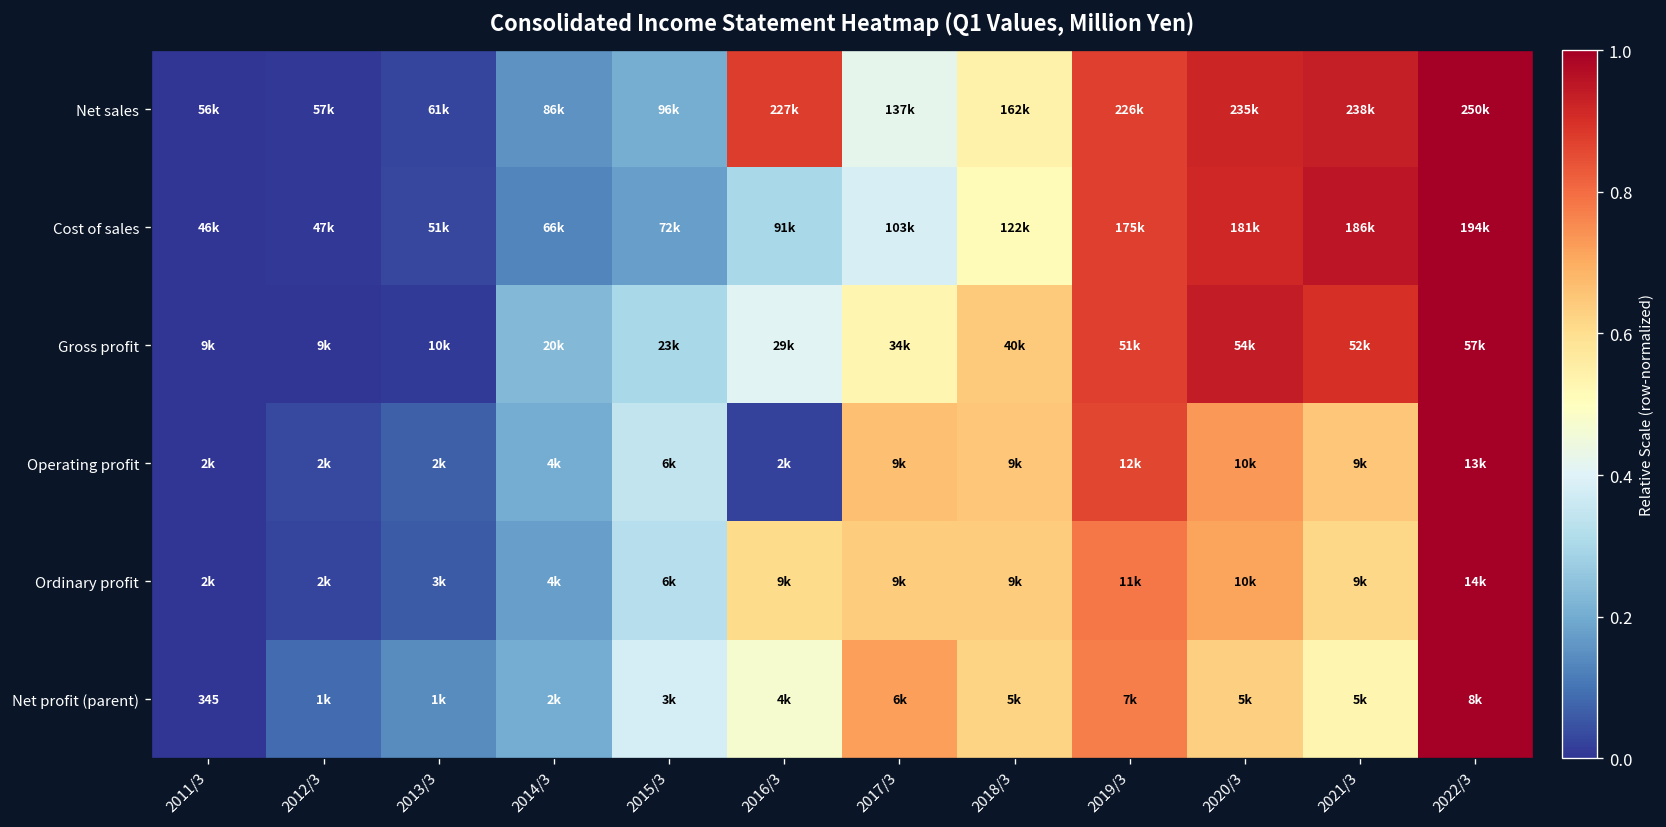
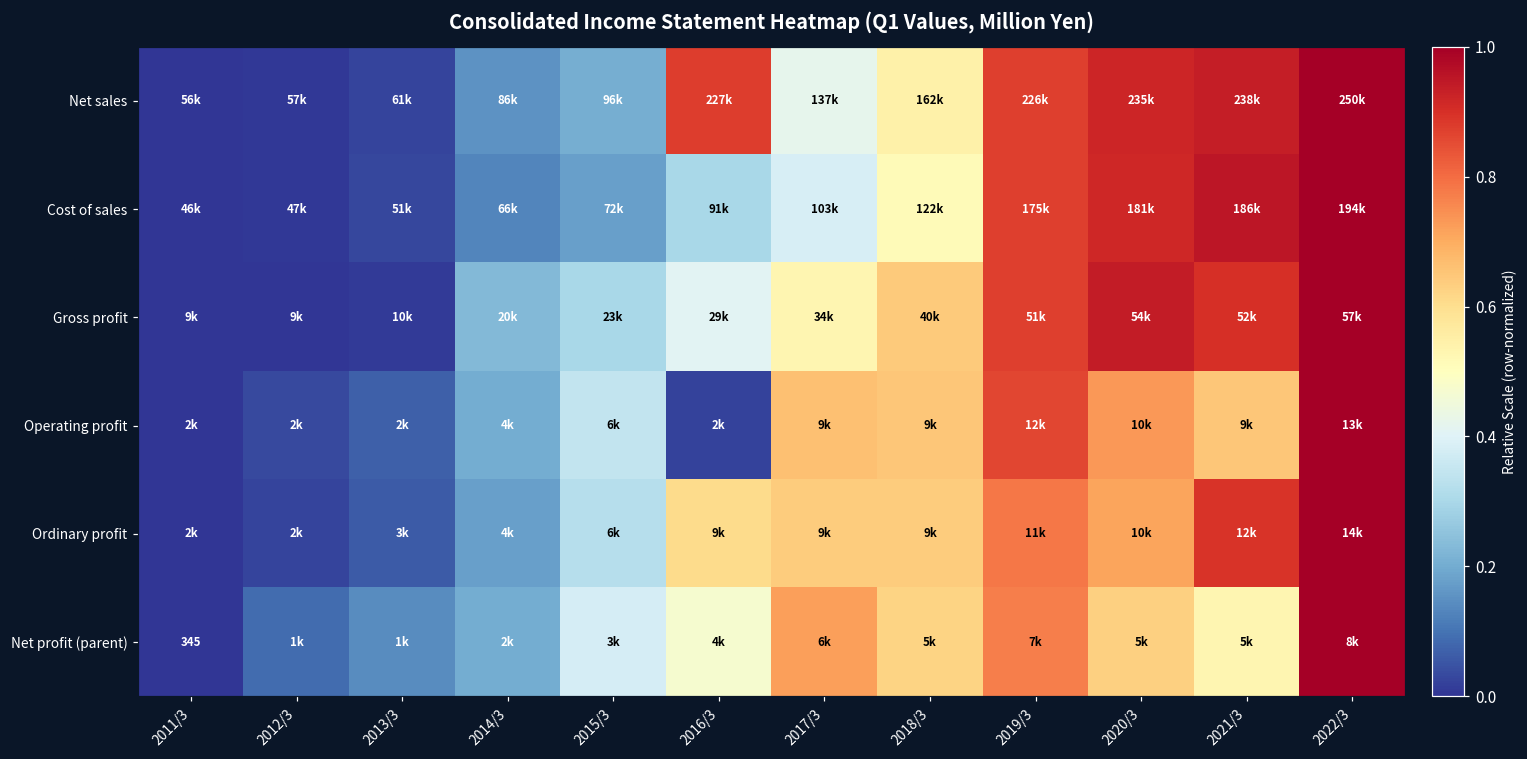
  {
    "Net sales": {
      "2011/3": "56k",
      "2012/3": "57k",
      "2013/3": "61k",
      "2014/3": "86k",
      "2015/3": "96k",
      "2016/3": "227k",
      "2017/3": "137k",
      "2018/3": "162k",
      "2019/3": "226k",
      "2020/3": "235k",
      "2021/3": "238k",
      "2022/3": "250k"
    },
    "Cost of sales": {
      "2011/3": "46k",
      "2012/3": "47k",
      "2013/3": "51k",
      "2014/3": "66k",
      "2015/3": "72k",
      "2016/3": "91k",
      "2017/3": "103k",
      "2018/3": "122k",
      "2019/3": "175k",
      "2020/3": "181k",
      "2021/3": "186k",
      "2022/3": "194k"
    },
    "Gross profit": {
      "2011/3": "9k",
      "2012/3": "9k",
      "2013/3": "10k",
      "2014/3": "20k",
      "2015/3": "23k",
      "2016/3": "29k",
      "2017/3": "34k",
      "2018/3": "40k",
      "2019/3": "51k",
      "2020/3": "54k",
      "2021/3": "52k",
      "2022/3": "57k"
    },
    "Operating profit": {
      "2011/3": "2k",
      "2012/3": "2k",
      "2013/3": "2k",
      "2014/3": "4k",
      "2015/3": "6k",
      "2016/3": "2k",
      "2017/3": "9k",
      "2018/3": "9k",
      "2019/3": "12k",
      "2020/3": "10k",
      "2021/3": "9k",
      "2022/3": "13k"
    },
    "Ordinary profit": {
      "2011/3": "2k",
      "2012/3": "2k",
      "2013/3": "3k",
      "2014/3": "4k",
      "2015/3": "6k",
      "2016/3": "9k",
      "2017/3": "9k",
      "2018/3": "9k",
      "2019/3": "11k",
      "2020/3": "10k",
-     "2021/3": "9k",
+     "2021/3": "12k",
      "2022/3": "14k"
    },
    "Net profit (parent)": {
      "2011/3": "345",
      "2012/3": "1k",
      "2013/3": "1k",
      "2014/3": "2k",
      "2015/3": "3k",
      "2016/3": "4k",
      "2017/3": "6k",
      "2018/3": "5k",
      "2019/3": "7k",
      "2020/3": "5k",
      "2021/3": "5k",
      "2022/3": "8k"
    }
  }
